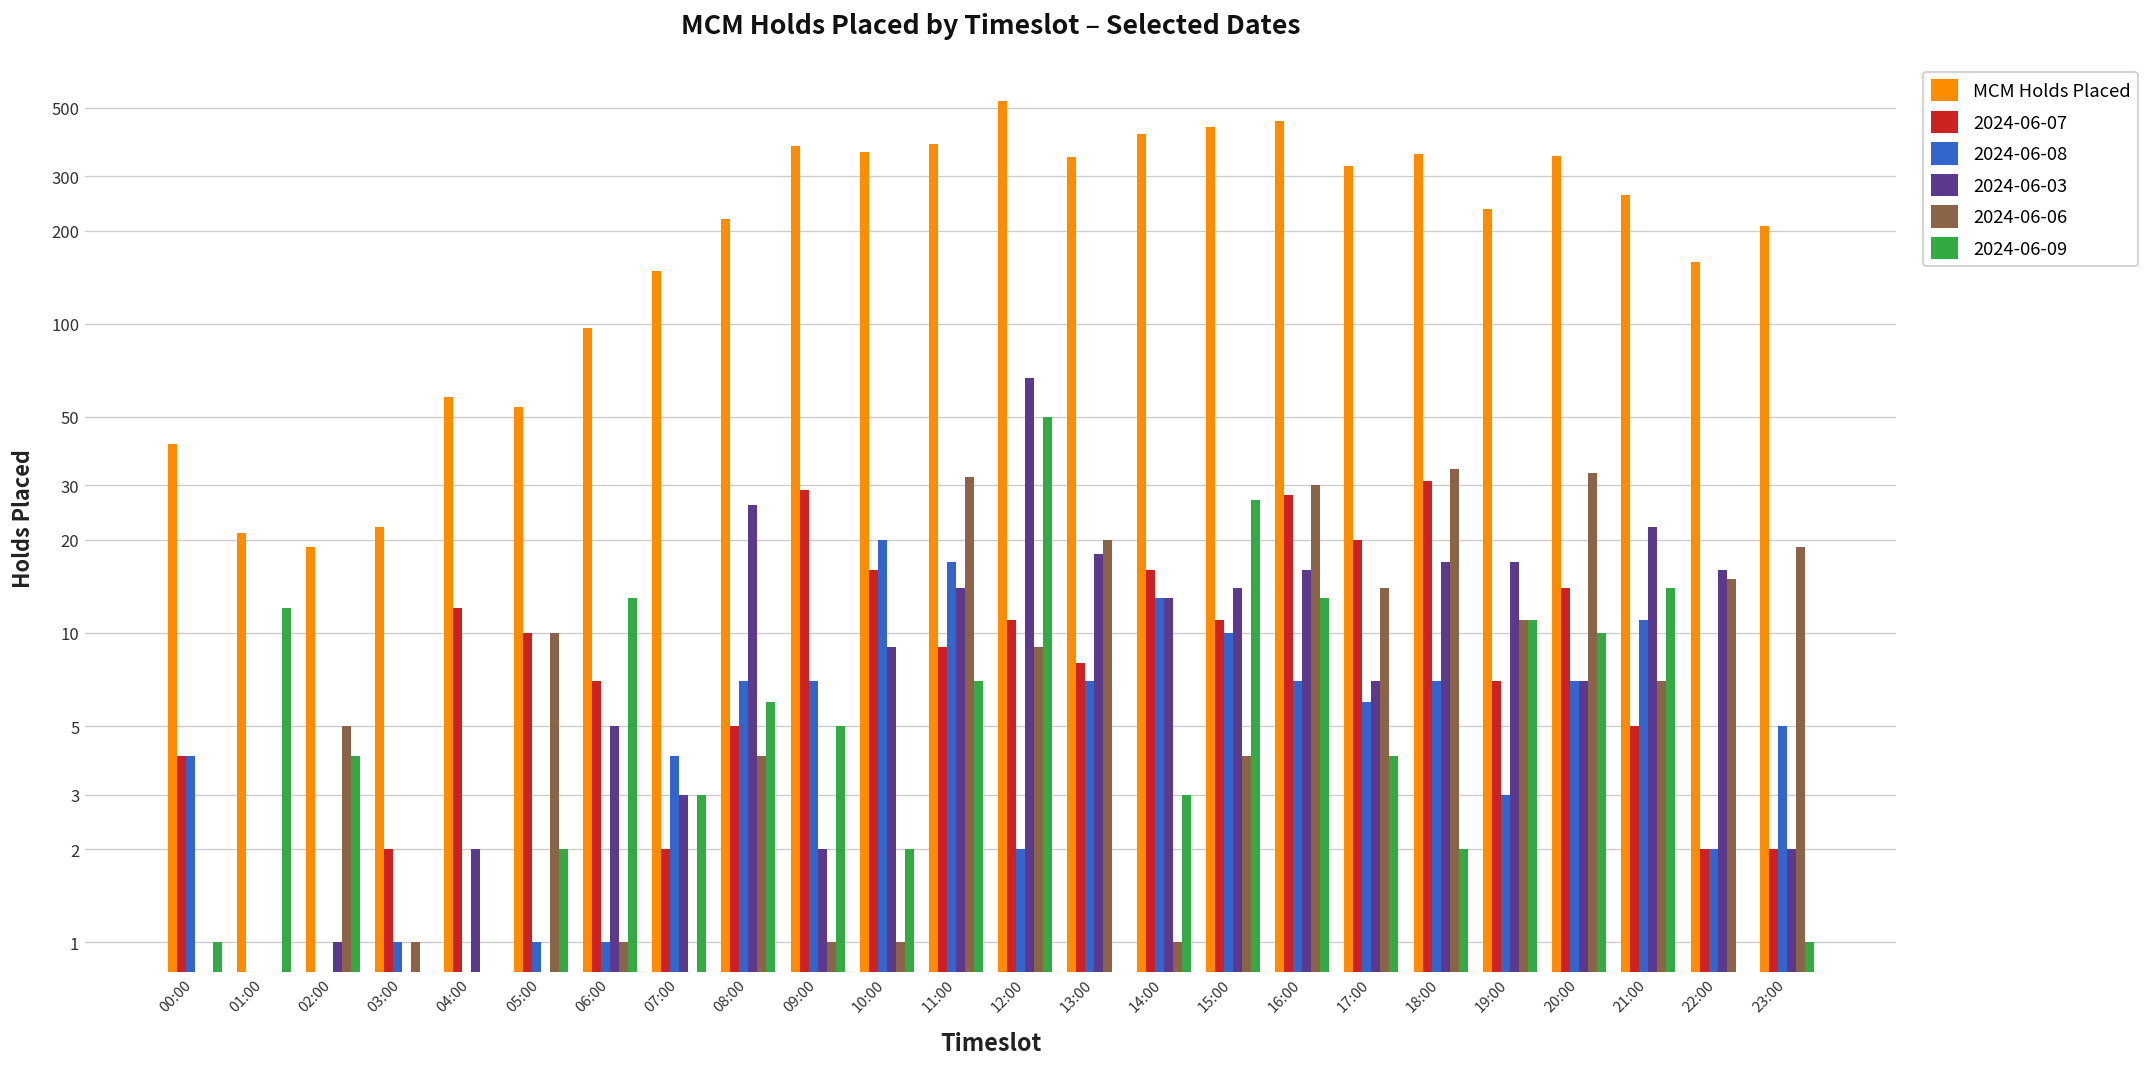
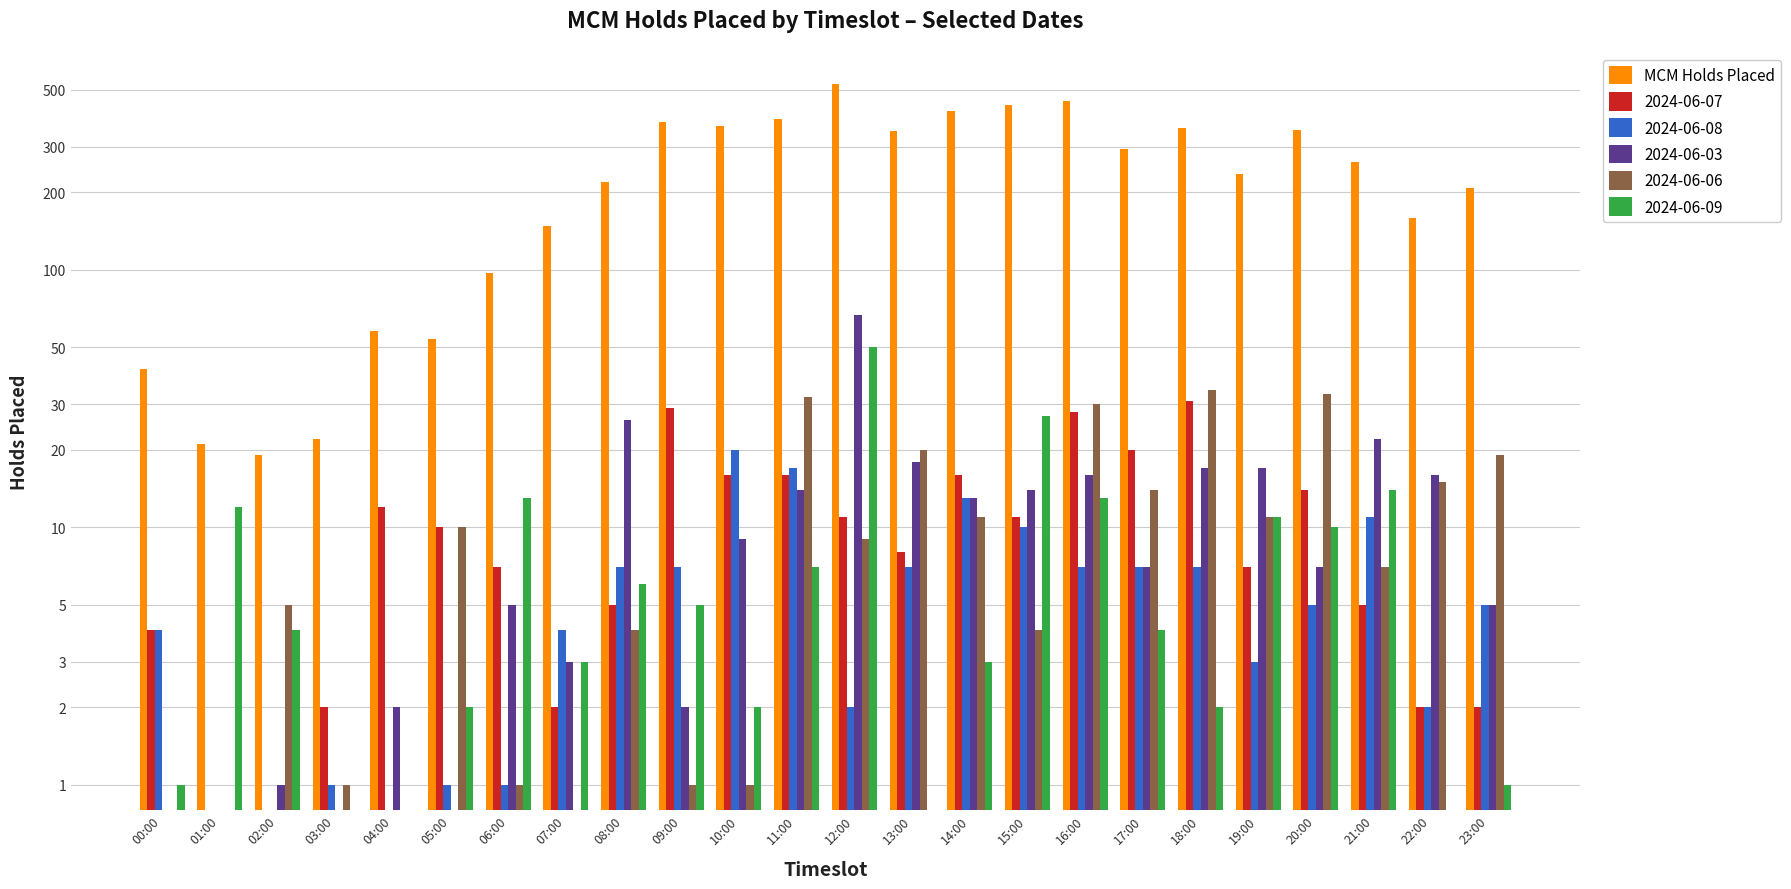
  {
    "MCM Holds Placed": {
      "00:00": 41,
      "01:00": 21,
      "02:00": 19,
      "03:00": 22,
      "04:00": 58,
      "05:00": 54,
      "06:00": 97,
      "07:00": 150,
      "08:00": 220,
      "09:00": 380,
      "10:00": 360,
      "11:00": 380,
      "12:00": 530,
      "13:00": 350,
      "14:00": 410,
      "15:00": 430,
      "16:00": 450,
-     "17:00": 330,
+     "17:00": 290,
      "18:00": 350,
      "19:00": 240,
      "20:00": 350,
      "21:00": 260,
      "22:00": 160,
      "23:00": 210
    },
    "2024-06-07": {
      "00:00": 4,
      "03:00": 2,
      "04:00": 12,
      "05:00": 10,
      "06:00": 7,
      "07:00": 2,
      "08:00": 5,
      "09:00": 29,
      "10:00": 16,
-     "11:00": 9,
+     "11:00": 16,
      "12:00": 11,
      "13:00": 8,
      "14:00": 16,
      "15:00": 11,
      "16:00": 28,
      "17:00": 20,
      "18:00": 31,
      "19:00": 7,
      "20:00": 14,
      "21:00": 5,
      "22:00": 2,
      "23:00": 2
    },
    "2024-06-08": {
      "00:00": 4,
      "03:00": 1,
      "05:00": 1,
      "06:00": 1,
      "07:00": 4,
      "08:00": 7,
      "09:00": 7,
      "10:00": 20,
      "11:00": 17,
      "12:00": 2,
      "13:00": 7,
      "14:00": 13,
      "15:00": 10,
      "16:00": 7,
-     "17:00": 6,
+     "17:00": 7,
      "18:00": 7,
      "19:00": 3,
-     "20:00": 7,
+     "20:00": 5,
      "21:00": 11,
      "22:00": 2,
      "23:00": 5
    },
    "2024-06-03": {
      "02:00": 1,
      "04:00": 2,
      "06:00": 5,
      "07:00": 3,
      "08:00": 26,
      "09:00": 2,
      "10:00": 9,
      "11:00": 14,
      "12:00": 67,
      "13:00": 18,
      "14:00": 13,
      "15:00": 14,
      "16:00": 16,
      "17:00": 7,
      "18:00": 17,
      "19:00": 17,
      "20:00": 7,
      "21:00": 22,
      "22:00": 16,
-     "23:00": 2
+     "23:00": 5
    },
    "2024-06-06": {
      "02:00": 5,
      "03:00": 1,
      "05:00": 10,
      "06:00": 1,
      "08:00": 4,
      "09:00": 1,
      "10:00": 1,
      "11:00": 32,
      "12:00": 9,
      "13:00": 20,
-     "14:00": 1,
+     "14:00": 11,
      "15:00": 4,
      "16:00": 30,
      "17:00": 14,
      "18:00": 34,
      "19:00": 11,
      "20:00": 33,
      "21:00": 7,
      "22:00": 15,
      "23:00": 19
    },
    "2024-06-09": {
      "00:00": 1,
      "01:00": 12,
      "02:00": 4,
      "05:00": 2,
      "06:00": 13,
      "07:00": 3,
      "08:00": 6,
      "09:00": 5,
      "10:00": 2,
      "11:00": 7,
      "12:00": 50,
      "14:00": 3,
      "15:00": 27,
      "16:00": 13,
      "17:00": 4,
      "18:00": 2,
      "19:00": 11,
      "20:00": 10,
      "21:00": 14,
      "23:00": 1
    }
  }
